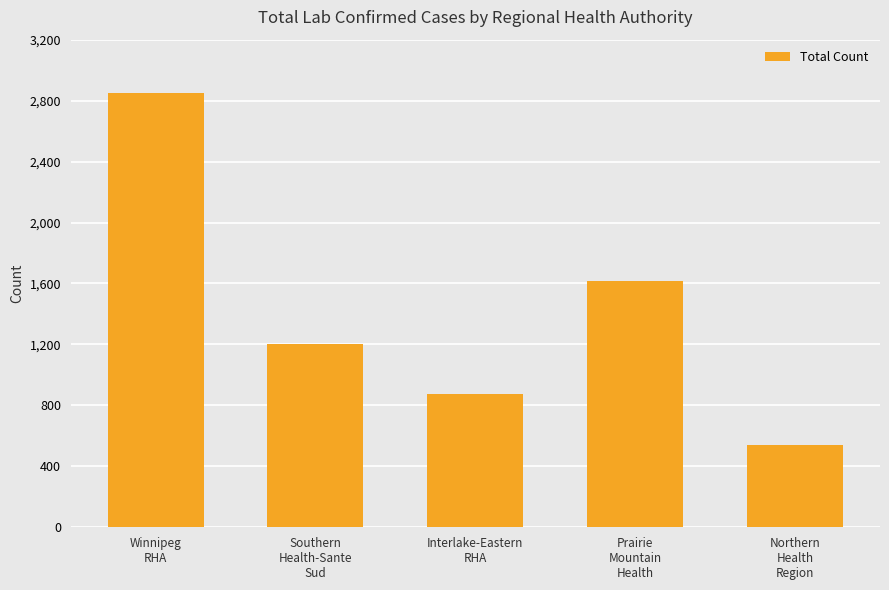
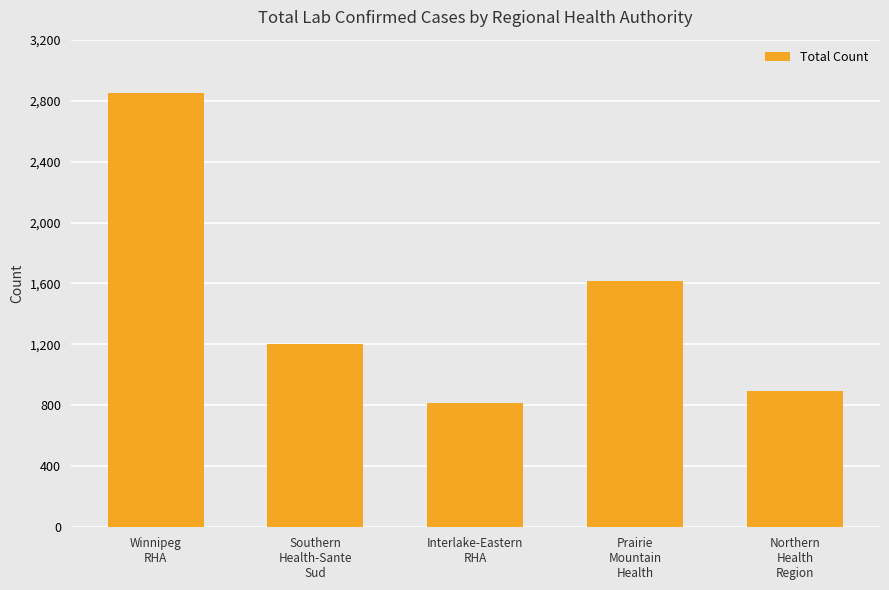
  {
    "Winnipeg RHA": "2,850",
    "Southern Health-Sante Sud": "1,200",
-   "Interlake-Eastern RHA": "880",
+   "Interlake-Eastern RHA": "820",
    "Prairie Mountain Health": "1,620",
-   "Northern Health Region": "540"
+   "Northern Health Region": "890"
  }
